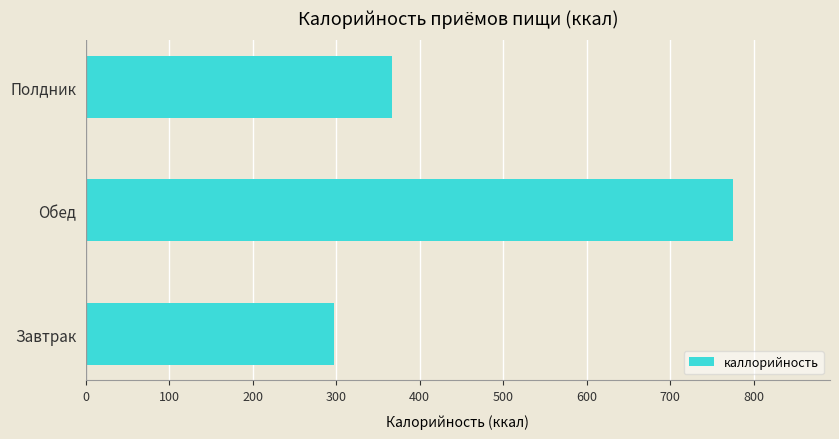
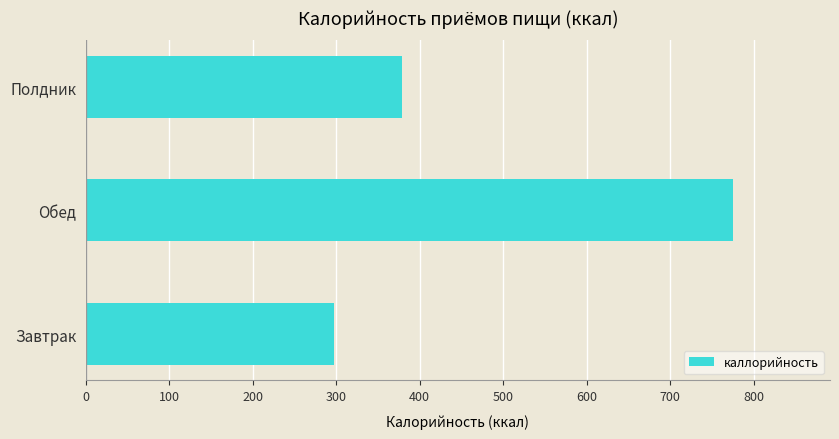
  {
-   "Полдник": 370,
+   "Полдник": 380,
    "Обед": 780,
    "Завтрак": 300
  }
